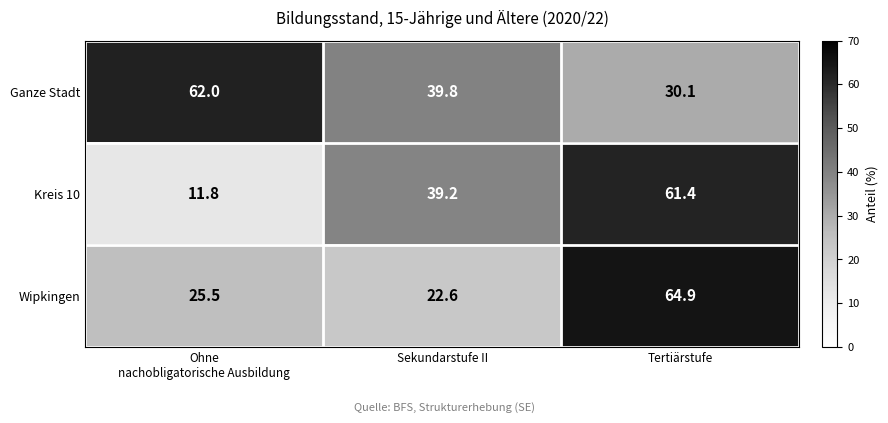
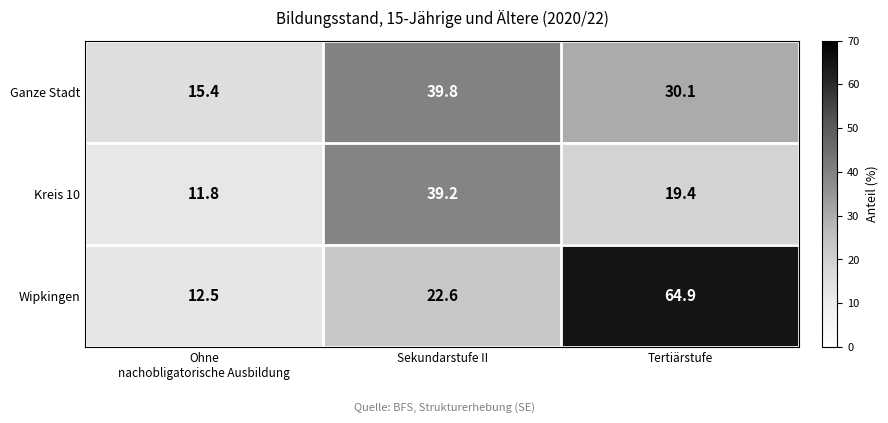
  {
    "Ganze Stadt": {
-     "Ohne nachobligatorische Ausbildung": 62.0,
+     "Ohne nachobligatorische Ausbildung": 15.4,
      "Sekundarstufe II": 39.8,
      "Tertiärstufe": 30.1
    },
    "Kreis 10": {
      "Ohne nachobligatorische Ausbildung": 11.8,
      "Sekundarstufe II": 39.2,
-     "Tertiärstufe": 61.4
+     "Tertiärstufe": 19.4
    },
    "Wipkingen": {
-     "Ohne nachobligatorische Ausbildung": 25.5,
+     "Ohne nachobligatorische Ausbildung": 12.5,
      "Sekundarstufe II": 22.6,
      "Tertiärstufe": 64.9
    }
  }
